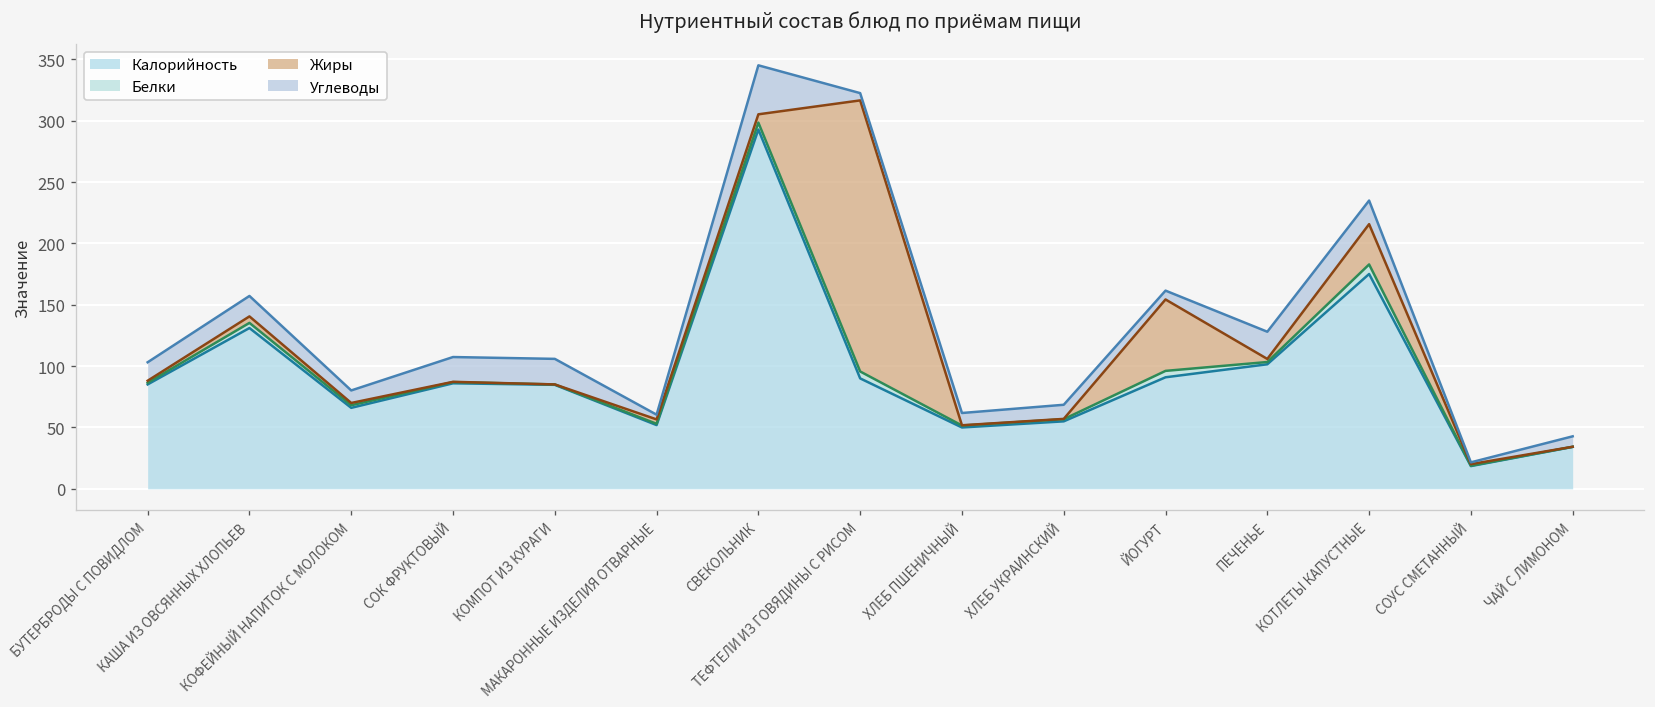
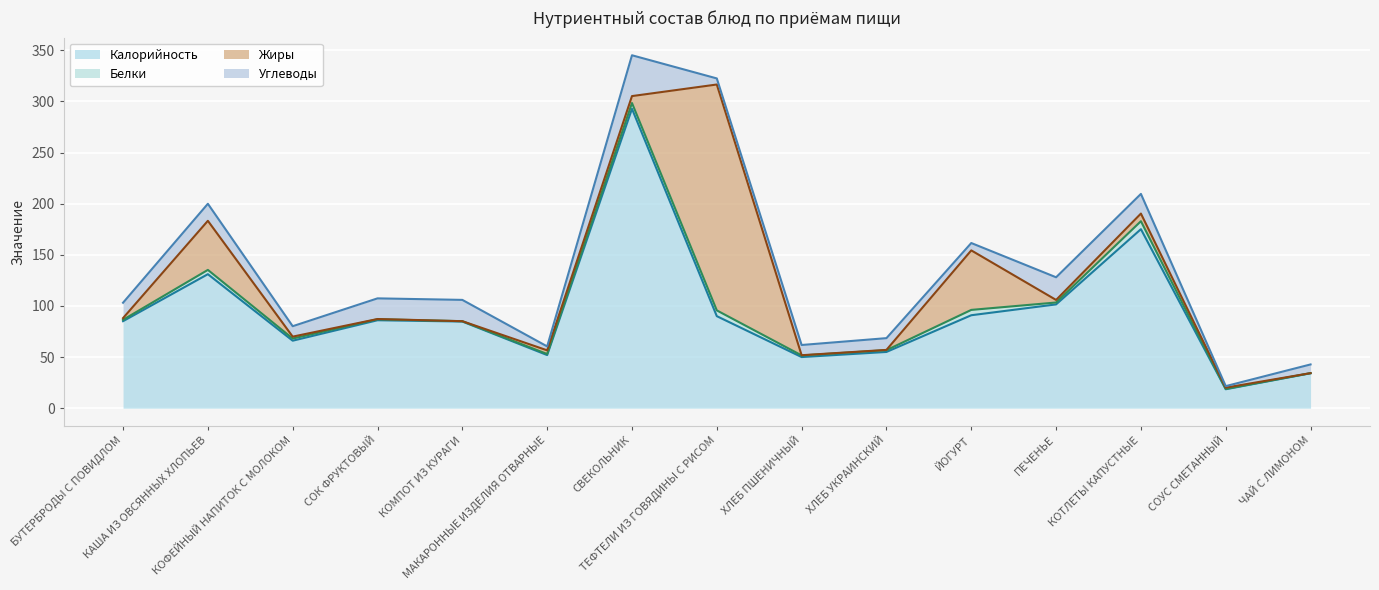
  {
    "Жиры": {
-     "КАША ИЗ ОВСЯННЫХ ХЛОПЬЕВ": 5,
+     "КАША ИЗ ОВСЯННЫХ ХЛОПЬЕВ": 48,
      "МАКАРОННЫЕ ИЗДЕЛИЯ ОТВАРНЫЕ": 4,
      "СВЕКОЛЬНИК": 7,
      "ТЕФТЕЛИ ИЗ ГОВЯДИНЫ С РИСОМ": 221,
      "ЙОГУРТ": 58,
-     "КОТЛЕТЫ КАПУСТНЫЕ": 33
+     "КОТЛЕТЫ КАПУСТНЫЕ": 7
    }
  }
